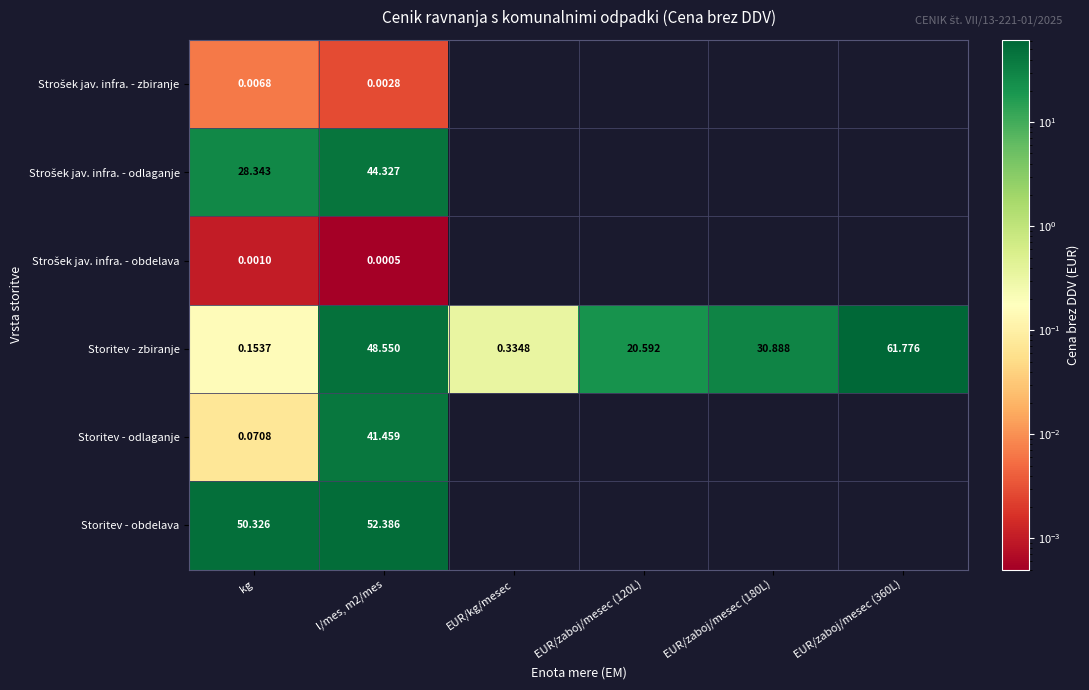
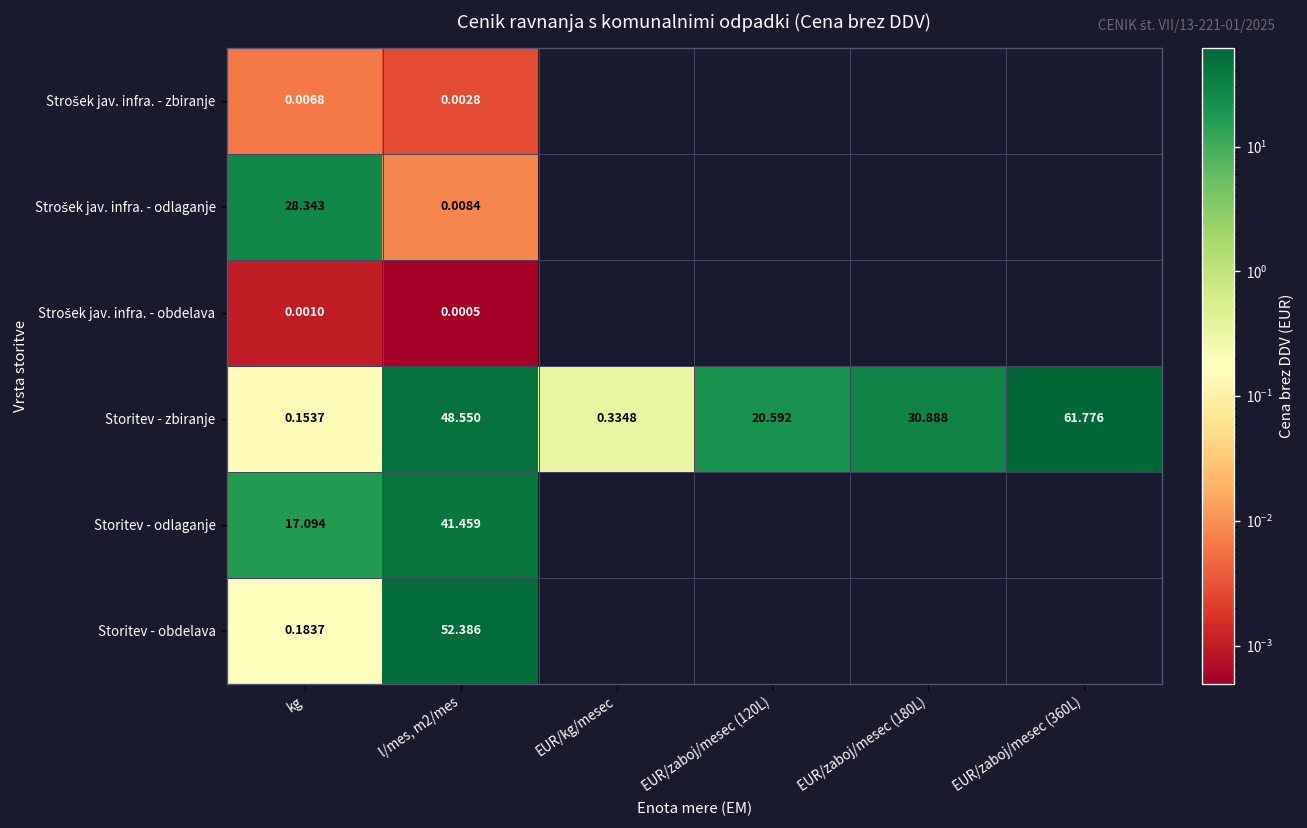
  {
    "Strošek jav. infra. - zbiranje": {
      "kg": 0.0068,
      "l/mes, m2/mes": 0.0028
    },
    "Strošek jav. infra. - odlaganje": {
      "kg": 28.343,
-     "l/mes, m2/mes": 44.327
+     "l/mes, m2/mes": 0.0084
    },
    "Strošek jav. infra. - obdelava": {
      "kg": 0.0010,
      "l/mes, m2/mes": 0.0005
    },
    "Storitev - zbiranje": {
      "kg": 0.1537,
      "l/mes, m2/mes": 48.550,
      "EUR/kg/mesec": 0.3348,
      "EUR/zaboj/mesec (120L)": 20.592,
      "EUR/zaboj/mesec (180L)": 30.888,
      "EUR/zaboj/mesec (360L)": 61.776
    },
    "Storitev - odlaganje": {
-     "kg": 0.0708,
+     "kg": 17.094,
      "l/mes, m2/mes": 41.459
    },
    "Storitev - obdelava": {
-     "kg": 50.326,
+     "kg": 0.1837,
      "l/mes, m2/mes": 52.386
    }
  }
